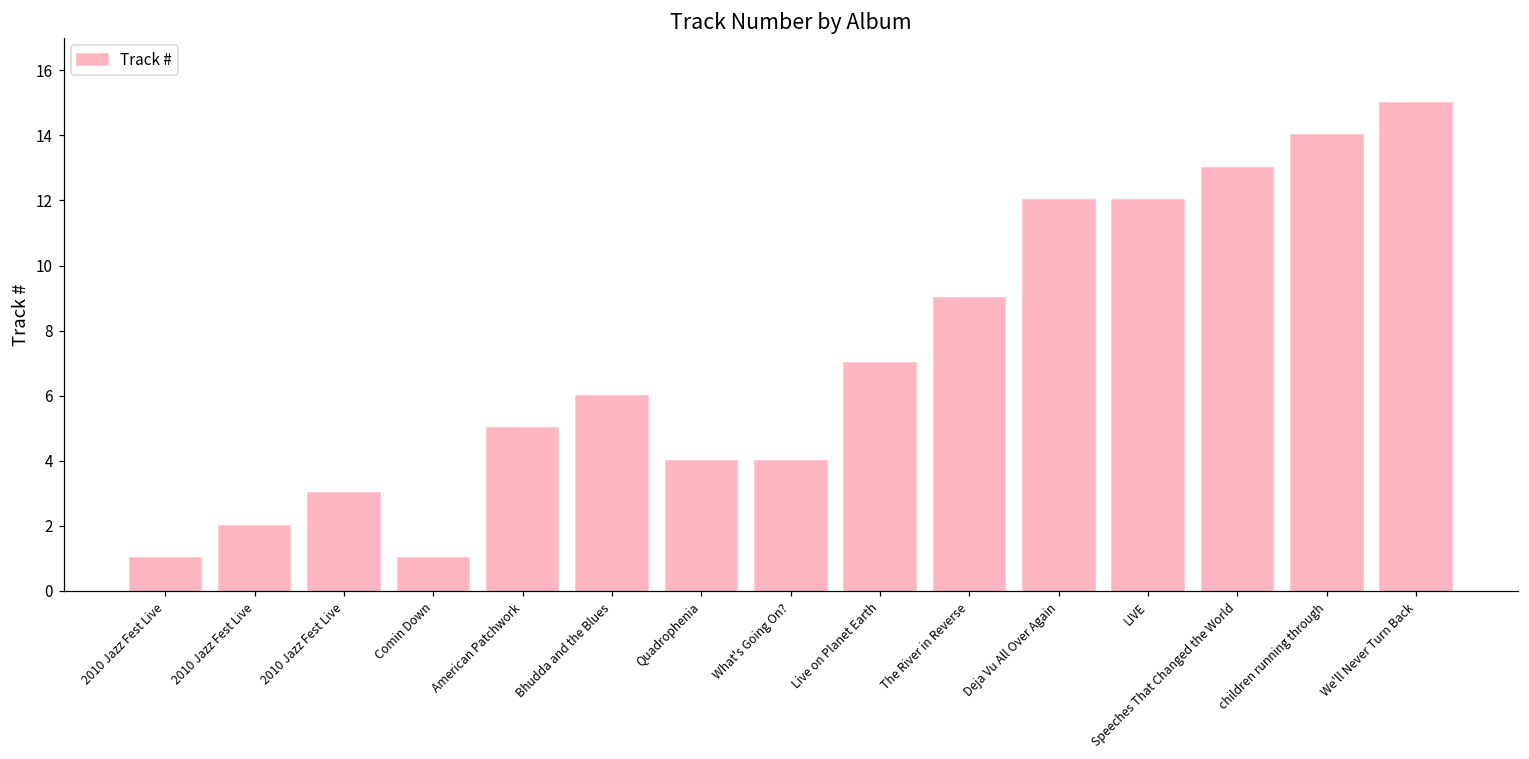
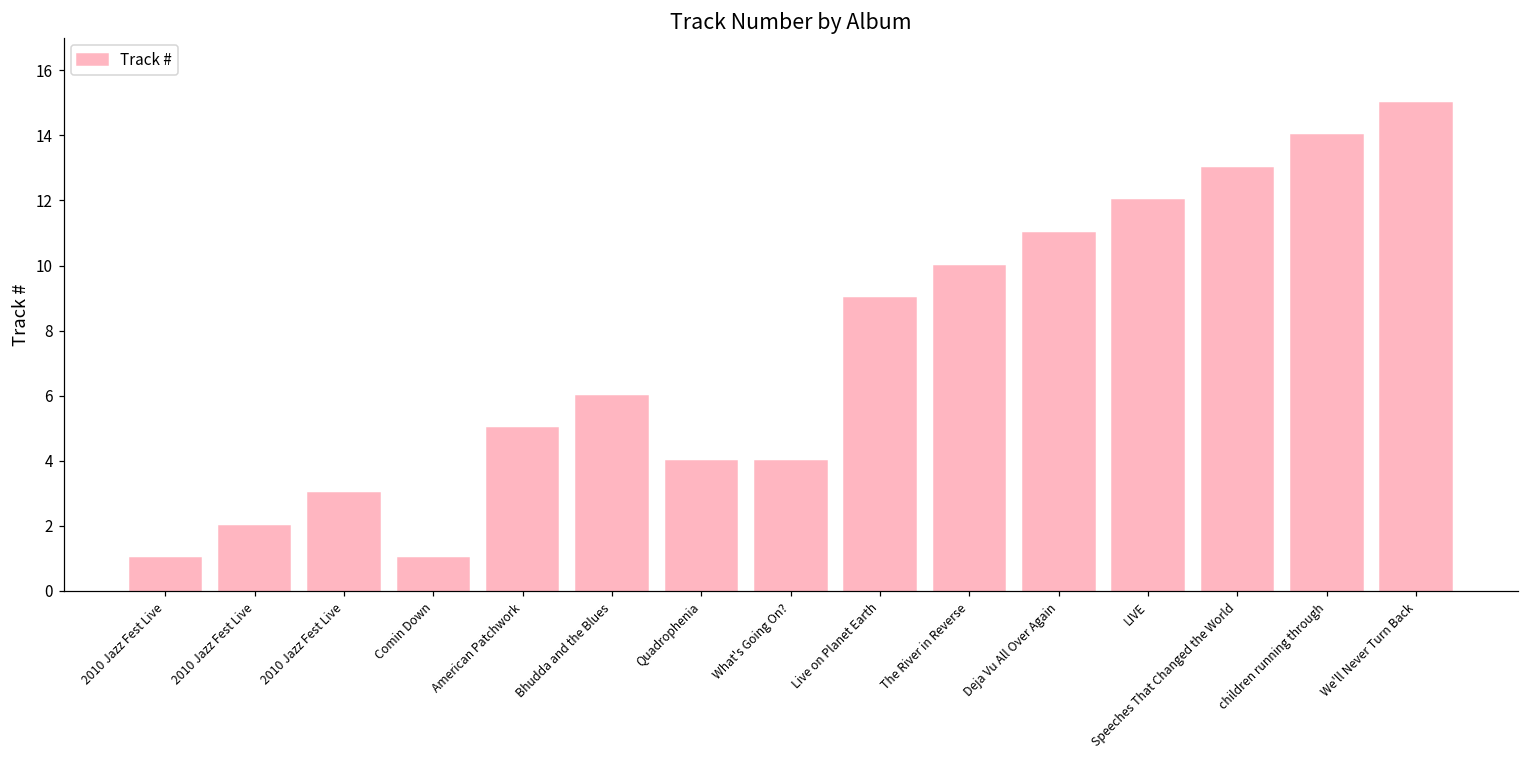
  {
    "Comin Down": 1,
    "American Patchwork": 5,
    "Bhudda and the Blues": 6,
    "Quadrophenia": 4,
    "What's Going On?": 4,
-   "Live on Planet Earth": 7,
-   "The River in Reverse": 9,
-   "Deja Vu All Over Again": 12,
+   "Live on Planet Earth": 9,
+   "The River in Reverse": 10,
+   "Deja Vu All Over Again": 11,
    "LIVE": 12,
    "Speeches That Changed the World": 13,
    "children running through": 14,
    "We'll Never Turn Back": 15
  }
